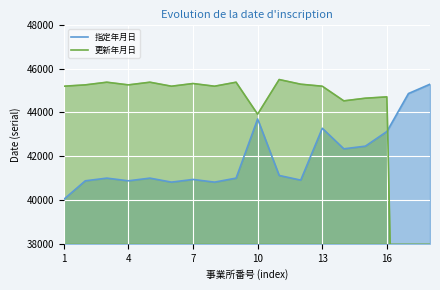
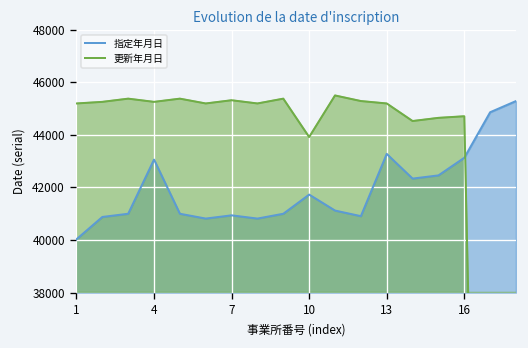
  {
    "指定年月日": {
      "1": 40000,
-     "4": 40900,
+     "4": 43100,
      "7": 40900,
-     "10": 43700,
+     "10": 41700,
      "13": 43300,
      "16": 43100
    }
  }
